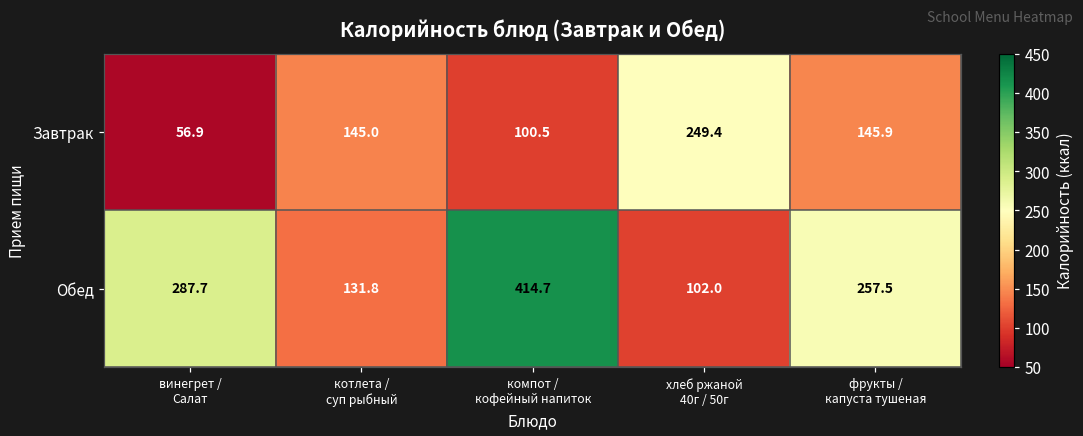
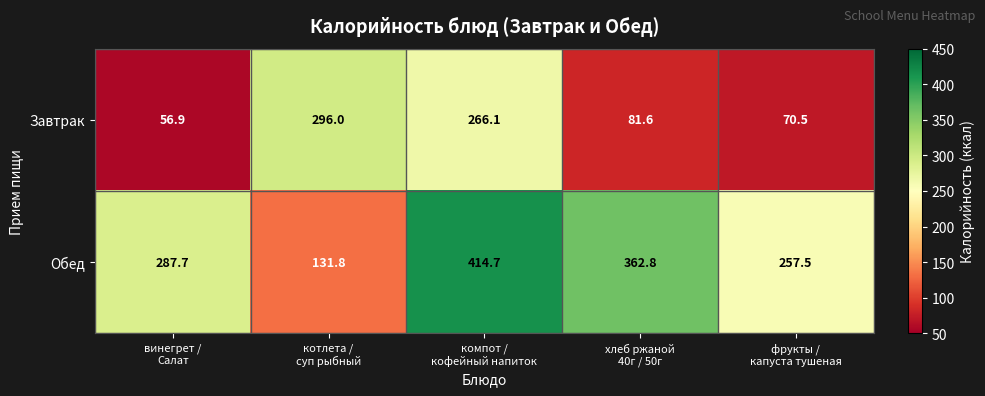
  {
    "Завтрак": {
      "винегрет / Салат": 56.9,
-     "котлета / суп рыбный": 145.0,
-     "компот / кофейный напиток": 100.5,
-     "хлеб ржаной 40г / 50г": 249.4,
-     "фрукты / капуста тушеная": 145.9
+     "котлета / суп рыбный": 296.0,
+     "компот / кофейный напиток": 266.1,
+     "хлеб ржаной 40г / 50г": 81.6,
+     "фрукты / капуста тушеная": 70.5
    },
    "Обед": {
      "винегрет / Салат": 287.7,
      "котлета / суп рыбный": 131.8,
      "компот / кофейный напиток": 414.7,
-     "хлеб ржаной 40г / 50г": 102.0,
+     "хлеб ржаной 40г / 50г": 362.8,
      "фрукты / капуста тушеная": 257.5
    }
  }
